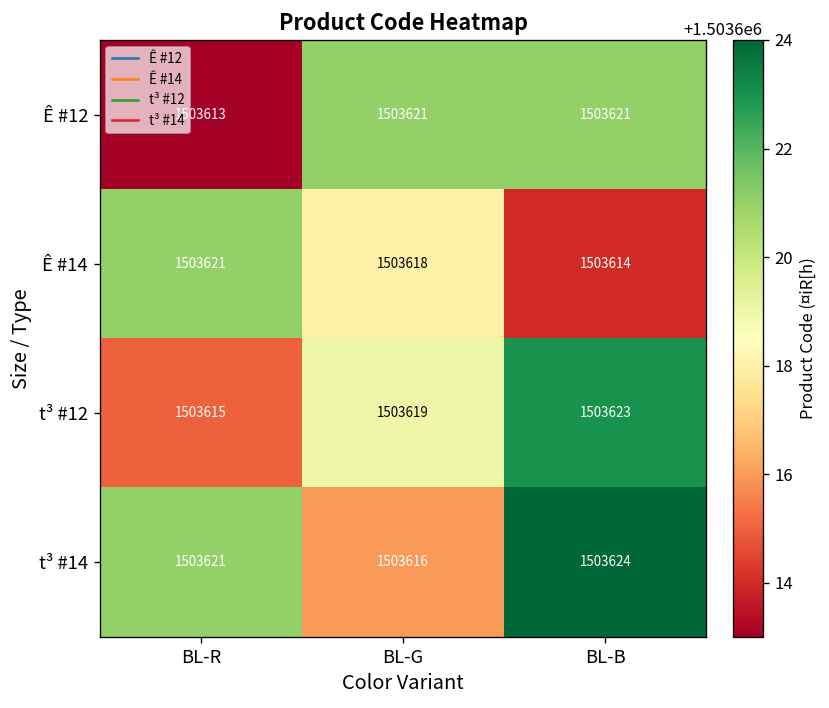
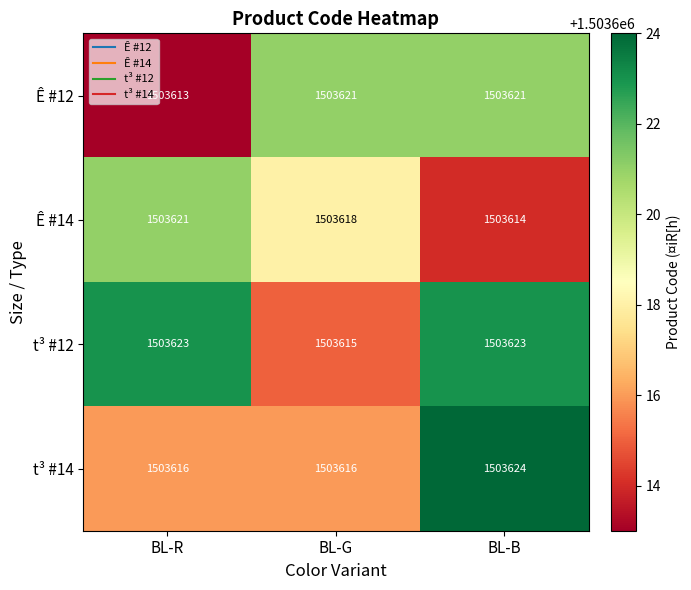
  {
    "Ê #12": {
      "BL-G": 1503621,
      "BL-B": 1503621
    },
    "Ê #14": {
      "BL-R": 1503621,
      "BL-G": 1503618,
      "BL-B": 1503614
    },
    "t³ #12": {
-     "BL-R": 1503615,
-     "BL-G": 1503619,
+     "BL-R": 1503623,
+     "BL-G": 1503615,
      "BL-B": 1503623
    },
    "t³ #14": {
-     "BL-R": 1503621,
+     "BL-R": 1503616,
      "BL-G": 1503616,
      "BL-B": 1503624
    }
  }
